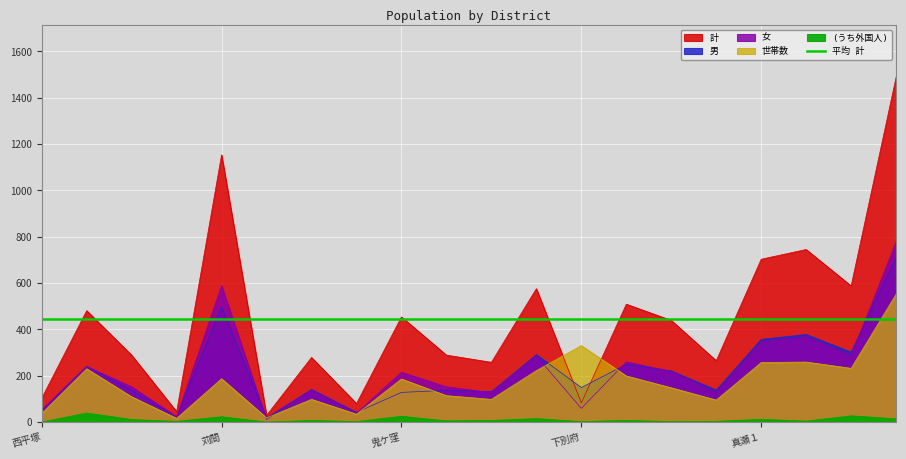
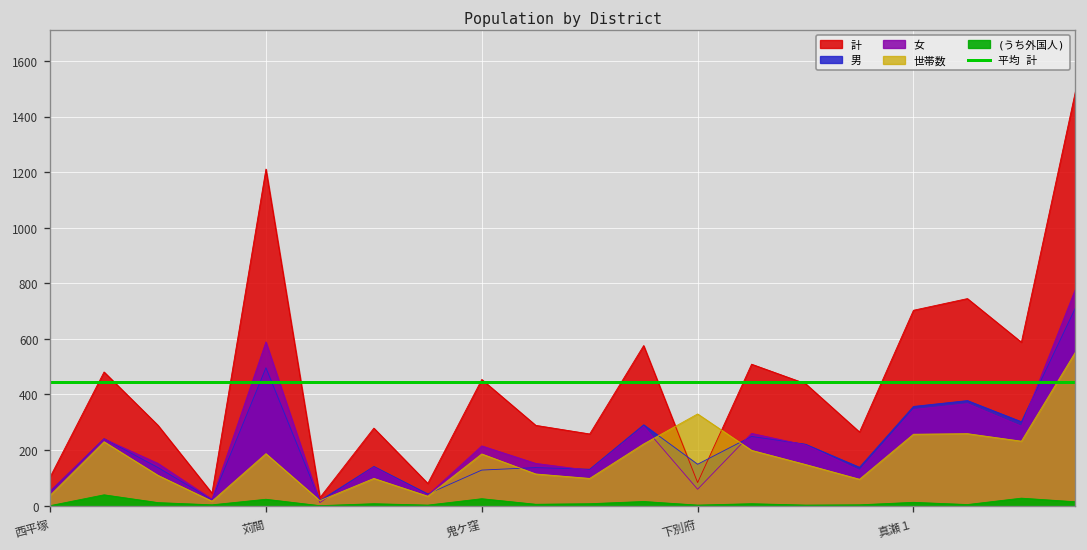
  {
    "計": {
      "西平塚": 100,
-     "苅間": 1150,
+     "苅間": 1210,
      "鬼ケ窪": 450,
      "下別府": 80,
      "真瀬１": 700
    },
    "男": {
      "苅間": 500,
      "鬼ケ窪": 130,
      "下別府": 150
    },
    "女": {
      "苅間": 590,
      "鬼ケ窪": 220,
      "下別府": 60
    },
    "世帯数": {
      "西平塚": 40,
      "苅間": 190,
      "鬼ケ窪": 190,
      "下別府": 330,
      "真瀬１": 260
    },
    "(うち外国人)": {
      "西平塚": 0,
      "苅間": 20,
      "鬼ケ窪": 30,
      "下別府": 0,
      "真瀬１": 10
    }
  }
